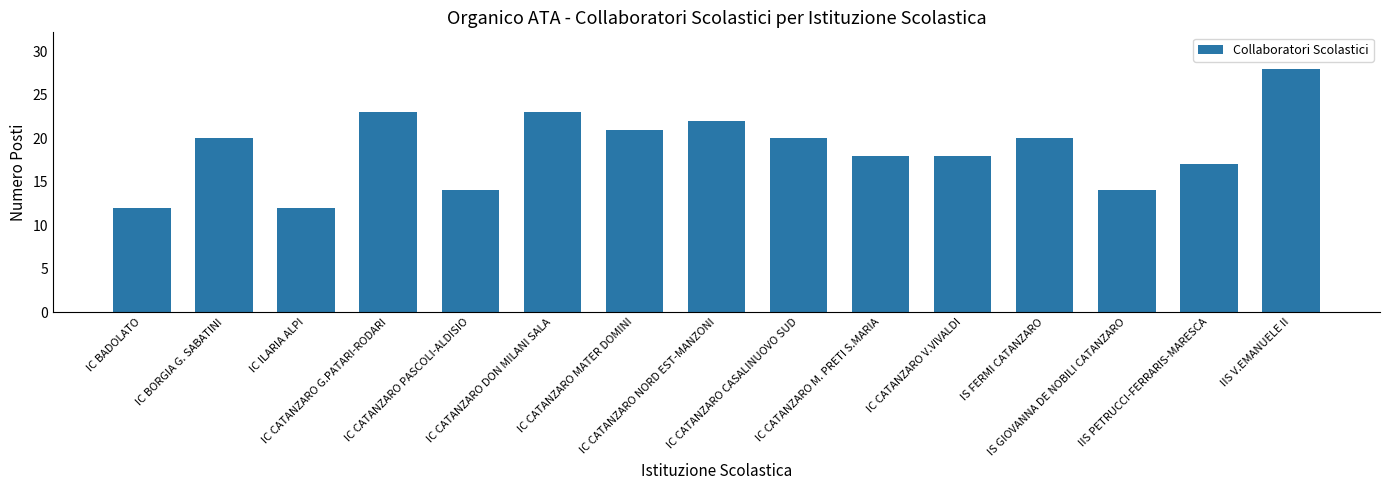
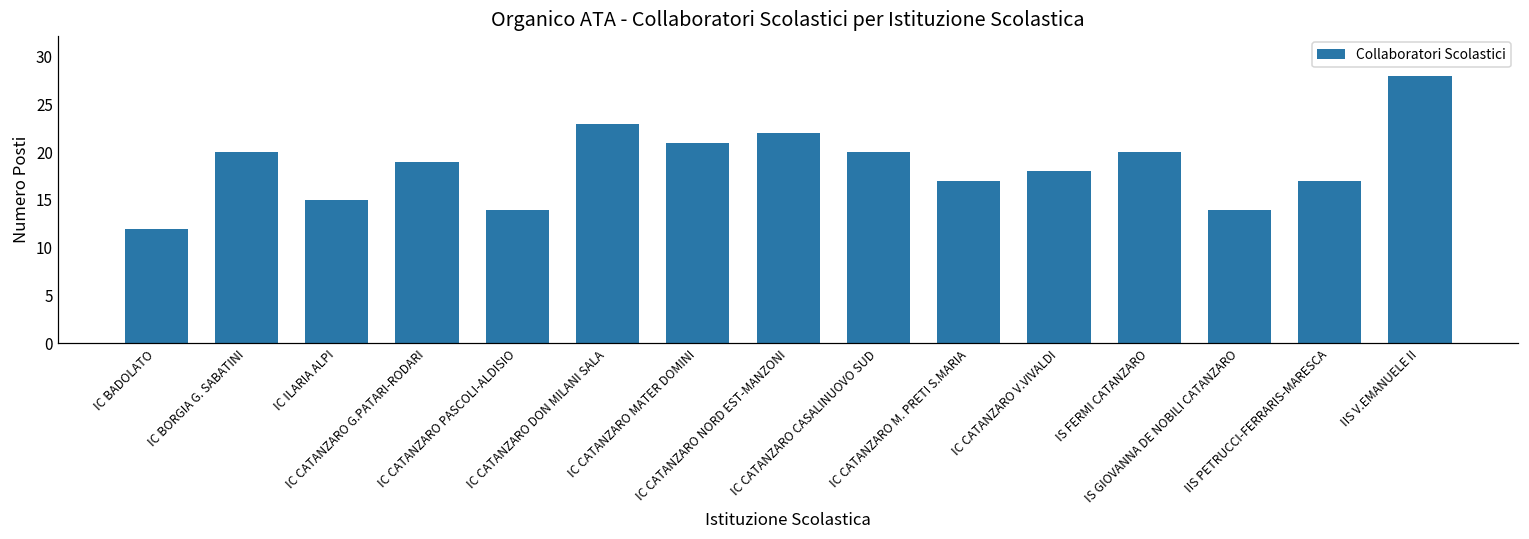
  {
    "IC BADOLATO": 12,
    "IC BORGIA G. SABATINI": 20,
-   "IC ILARIA ALPI": 12,
-   "IC CATANZARO G.PATARI-RODARI": 23,
+   "IC ILARIA ALPI": 15,
+   "IC CATANZARO G.PATARI-RODARI": 19,
    "IC CATANZARO PASCOLI-ALDISIO": 14,
    "IC CATANZARO DON MILANI SALA": 23,
    "IC CATANZARO MATER DOMINI": 21,
    "IC CATANZARO NORD EST-MANZONI": 22,
    "IC CATANZARO CASALINUOVO SUD": 20,
-   "IC CATANZARO M. PRETI S.MARIA": 18,
+   "IC CATANZARO M. PRETI S.MARIA": 17,
    "IC CATANZARO V.VIVALDI": 18,
    "IS FERMI CATANZARO": 20,
    "IS GIOVANNA DE NOBILI CATANZARO": 14,
    "IIS PETRUCCI-FERRARIS-MARESCA": 17,
    "IIS V.EMANUELE II": 28
  }
